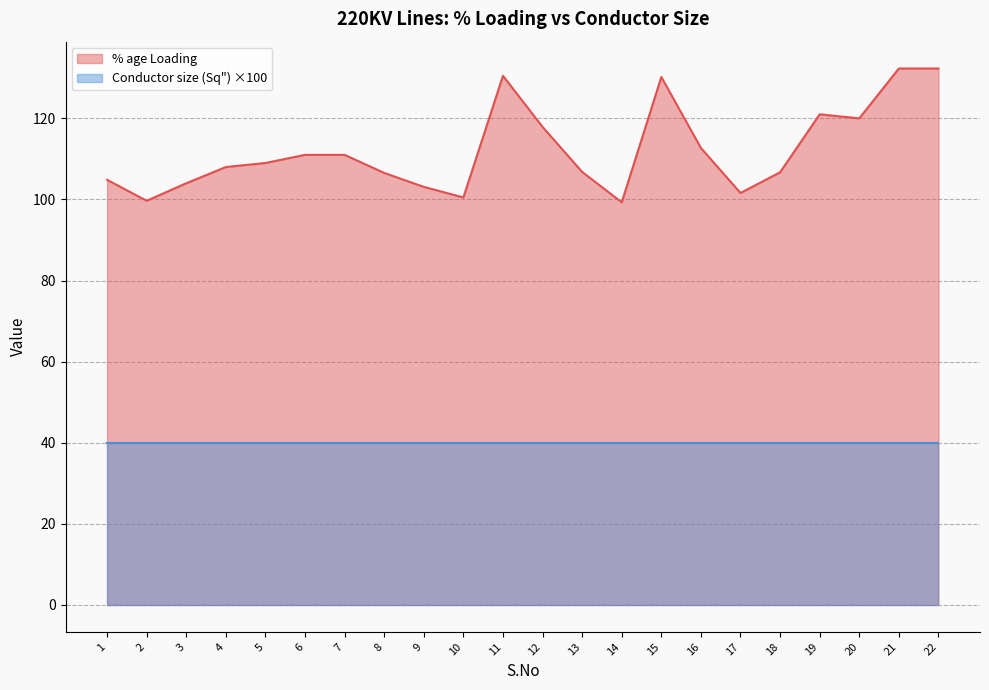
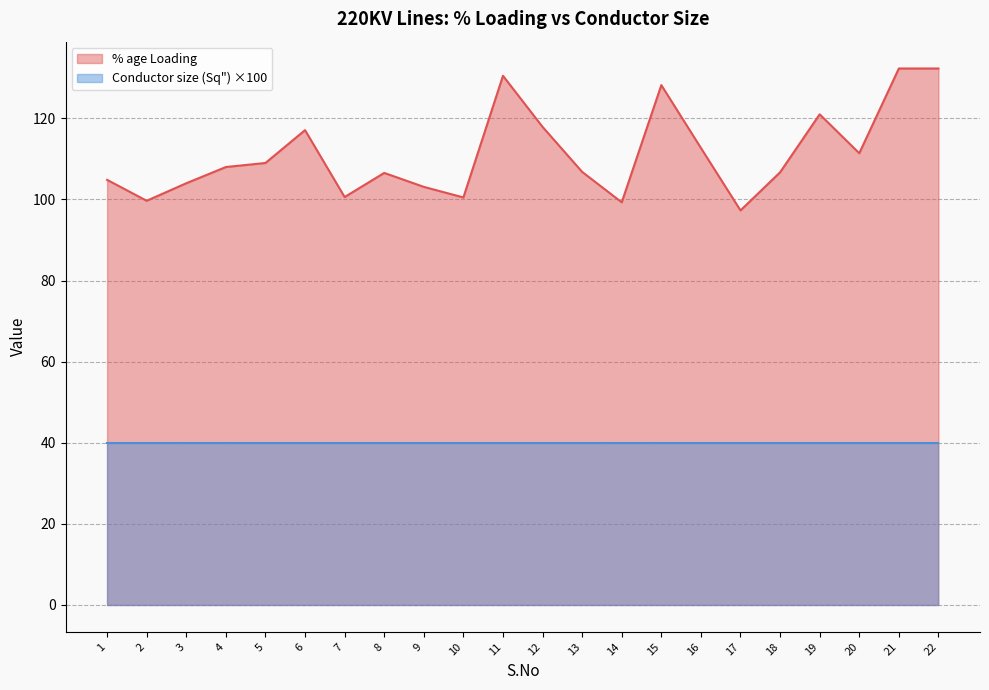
  {
    "% age Loading": {
      "1": 105,
      "2": 100,
      "3": 104,
      "4": 108,
      "5": 109,
-     "6": 111,
-     "7": 111,
+     "6": 117,
+     "7": 101,
      "8": 107,
      "9": 103,
      "10": 101,
      "11": 131,
      "12": 118,
      "13": 107,
      "14": 99,
-     "15": 130,
+     "15": 128,
      "16": 113,
-     "17": 102,
+     "17": 97,
      "18": 107,
      "19": 121,
-     "20": 120,
+     "20": 111,
      "21": 132,
      "22": 132
    },
    "Conductor size (Sq\") ×100": {
      "1": 40,
      "2": 40,
      "3": 40,
      "4": 40,
      "5": 40,
      "6": 40,
      "7": 40,
      "8": 40,
      "9": 40,
      "10": 40,
      "11": 40,
      "12": 40,
      "13": 40,
      "14": 40,
      "15": 40,
      "16": 40,
      "17": 40,
      "18": 40,
      "19": 40,
      "20": 40,
      "21": 40,
      "22": 40
    }
  }
